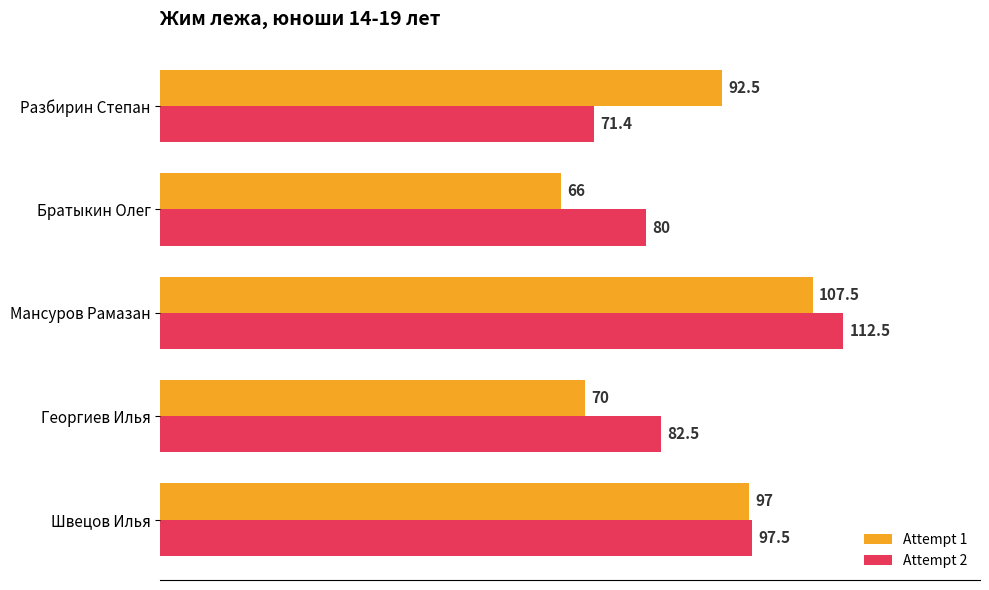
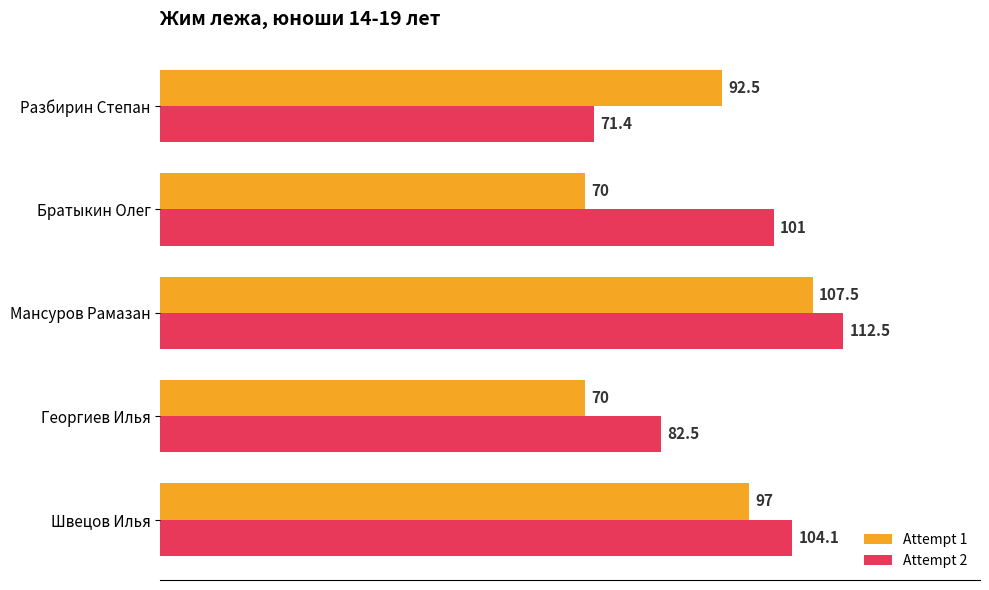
  {
    "Attempt 1": {
      "Разбирин Степан": 92.5,
-     "Братыкин Олег": 66,
+     "Братыкин Олег": 70,
      "Мансуров Рамазан": 107.5,
      "Георгиев Илья": 70,
      "Швецов Илья": 97
    },
    "Attempt 2": {
      "Разбирин Степан": 71.4,
-     "Братыкин Олег": 80,
+     "Братыкин Олег": 101,
      "Мансуров Рамазан": 112.5,
      "Георгиев Илья": 82.5,
-     "Швецов Илья": 97.5
+     "Швецов Илья": 104.1
    }
  }
